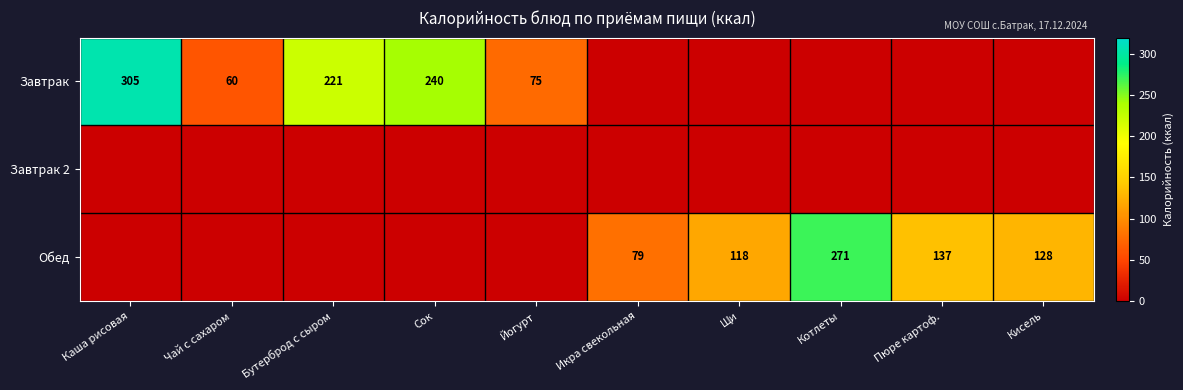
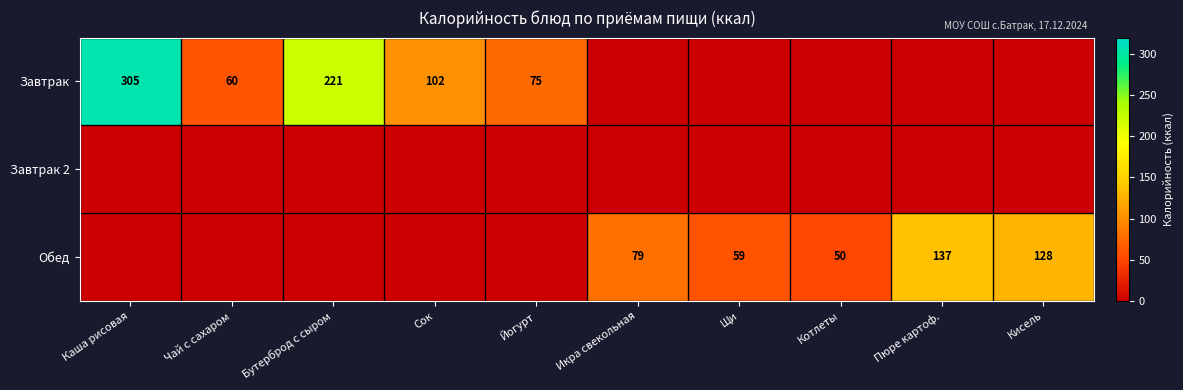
  {
    "Завтрак": {
      "Каша рисовая": 305,
      "Чай с сахаром": 60,
      "Бутерброд с сыром": 221,
-     "Сок": 240,
+     "Сок": 102,
      "Йогурт": 75
    },
    "Обед": {
      "Икра свекольная": 79,
-     "Щи": 118,
-     "Котлеты": 271,
+     "Щи": 59,
+     "Котлеты": 50,
      "Пюре картоф.": 137,
      "Кисель": 128
    }
  }
